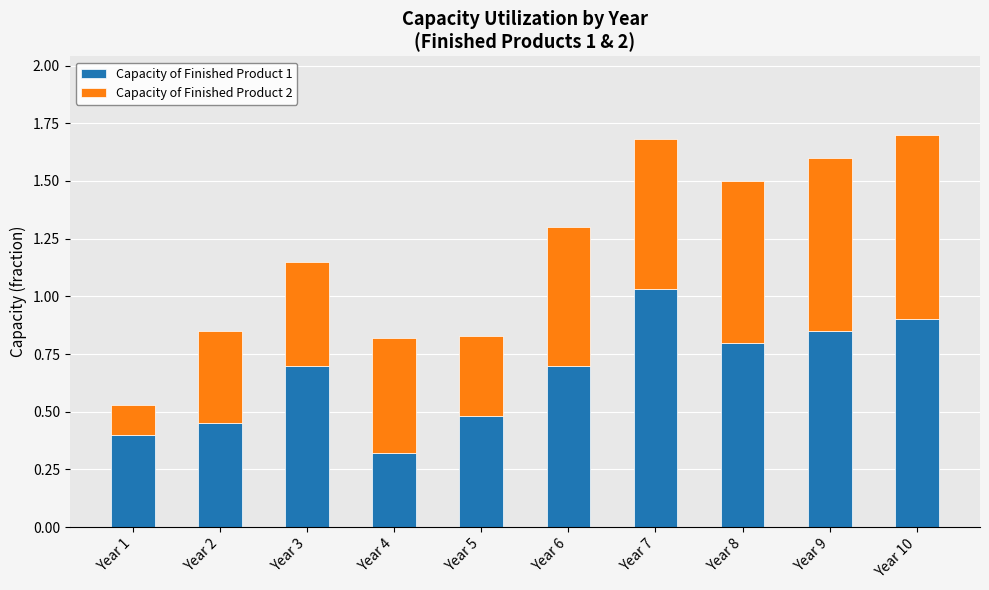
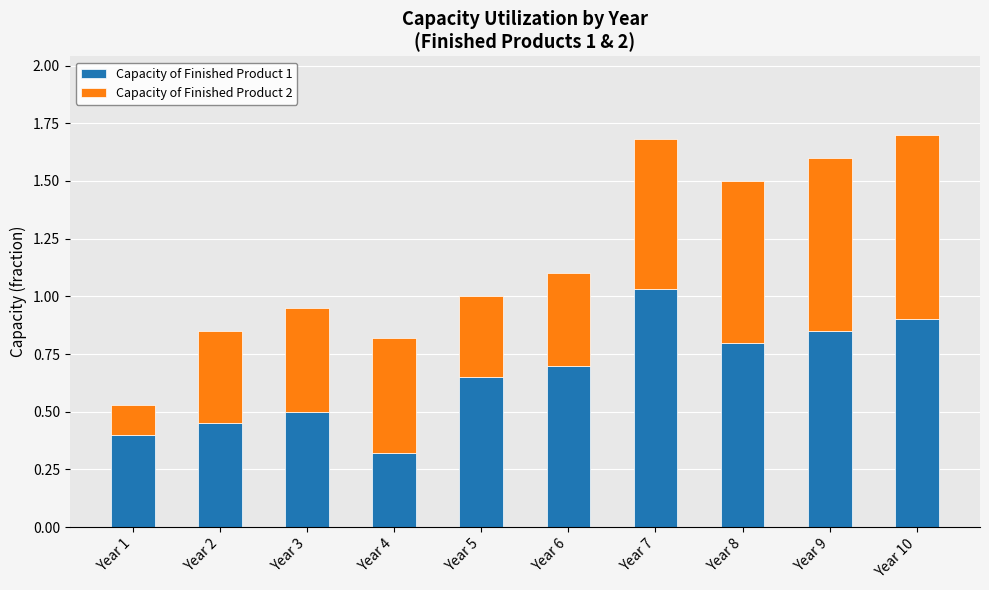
  {
    "Capacity of Finished Product 1": {
      "Year 1": 0.40,
      "Year 2": 0.45,
-     "Year 3": 0.7,
+     "Year 3": 0.5,
      "Year 4": 0.32,
-     "Year 5": 0.48,
+     "Year 5": 0.65,
      "Year 6": 0.70,
      "Year 7": 1.03,
      "Year 8": 0.80,
      "Year 9": 0.85,
      "Year 10": 0.90
    },
    "Capacity of Finished Product 2": {
      "Year 1": 0.13,
      "Year 2": 0.4,
      "Year 3": 0.45,
      "Year 4": 0.5,
      "Year 5": 0.35,
-     "Year 6": 0.6,
+     "Year 6": 0.4,
      "Year 7": 0.65,
      "Year 8": 0.7,
      "Year 9": 0.75,
      "Year 10": 0.8
    }
  }
